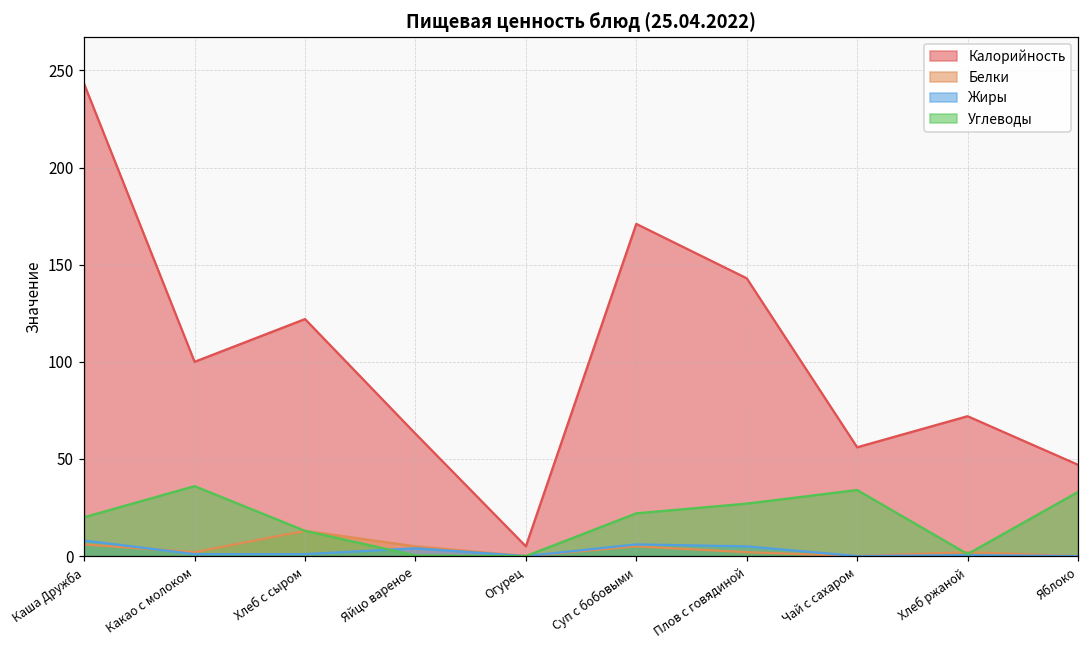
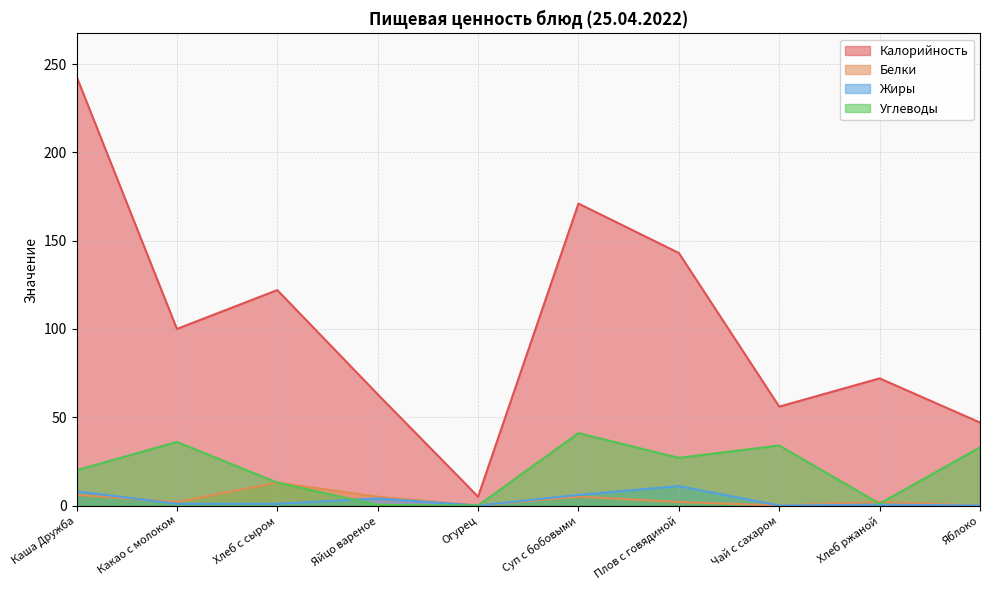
  {
    "Жиры": {
      "Каша Дружба": 8,
      "Хлеб с сыром": 1,
-     "Плов с говядиной": 5
+     "Плов с говядиной": 11
    },
    "Углеводы": {
      "Каша Дружба": 20,
      "Какао с молоком": 36,
      "Яйцо вареное": 0,
-     "Суп с бобовыми": 22,
+     "Суп с бобовыми": 41,
      "Плов с говядиной": 27,
      "Чай с сахаром": 34,
      "Яблоко": 33
    }
  }
